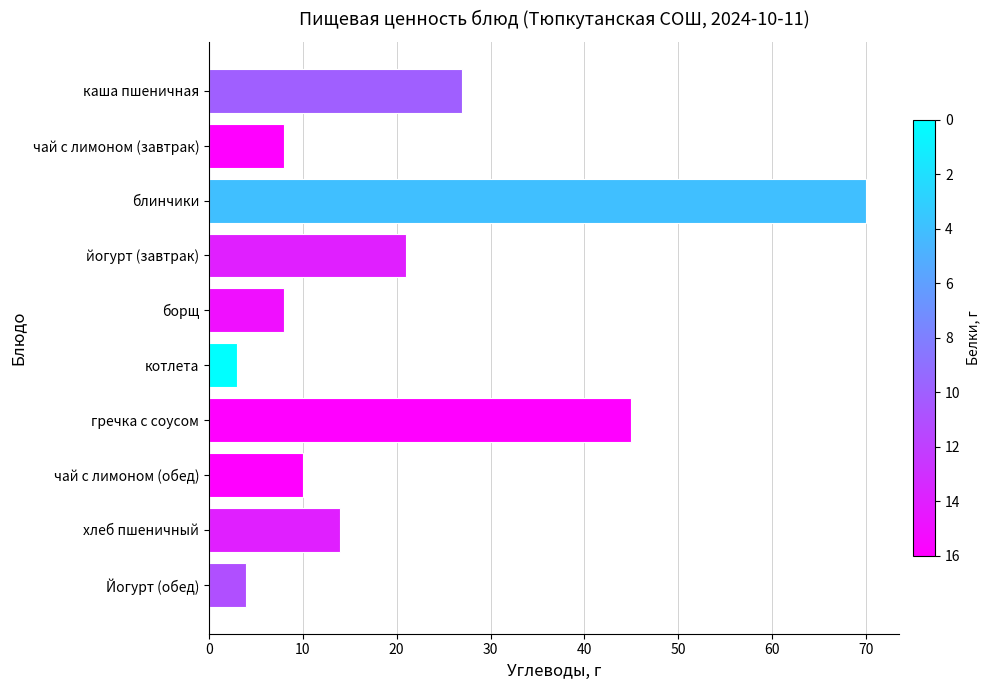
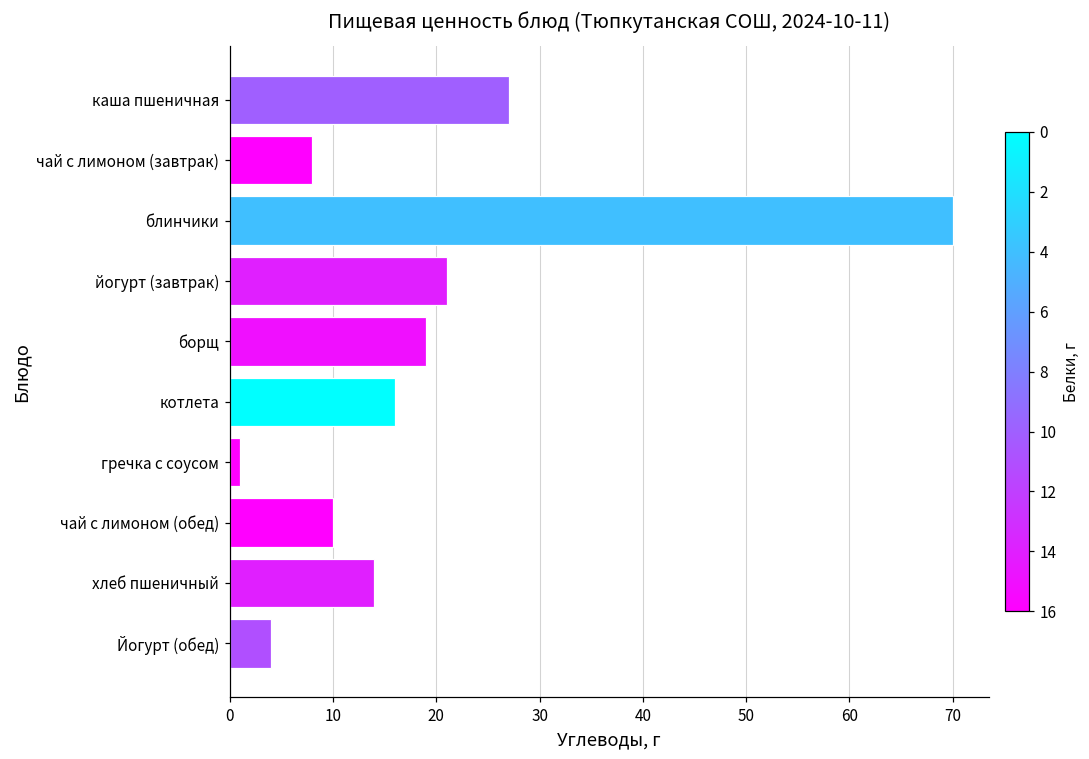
  {
    "каша пшеничная": 27,
    "чай с лимоном (завтрак)": 8,
    "блинчики": 70,
    "йогурт (завтрак)": 21,
-   "борщ": 8,
-   "котлета": 3,
-   "гречка с соусом": 45,
+   "борщ": 19,
+   "котлета": 16,
+   "гречка с соусом": 1,
    "чай с лимоном (обед)": 10,
    "хлеб пшеничный": 14,
    "Йогурт (обед)": 4
  }
